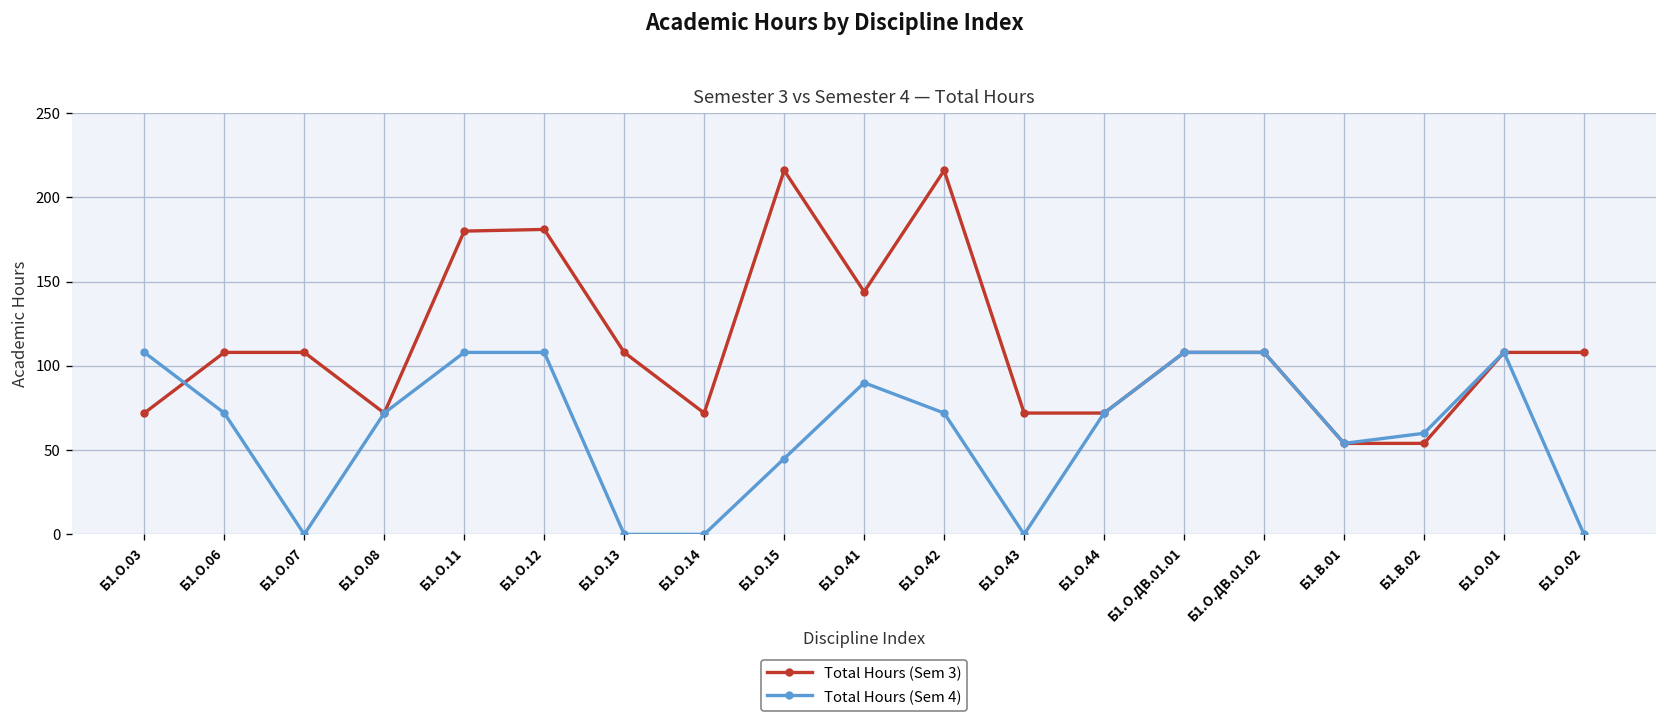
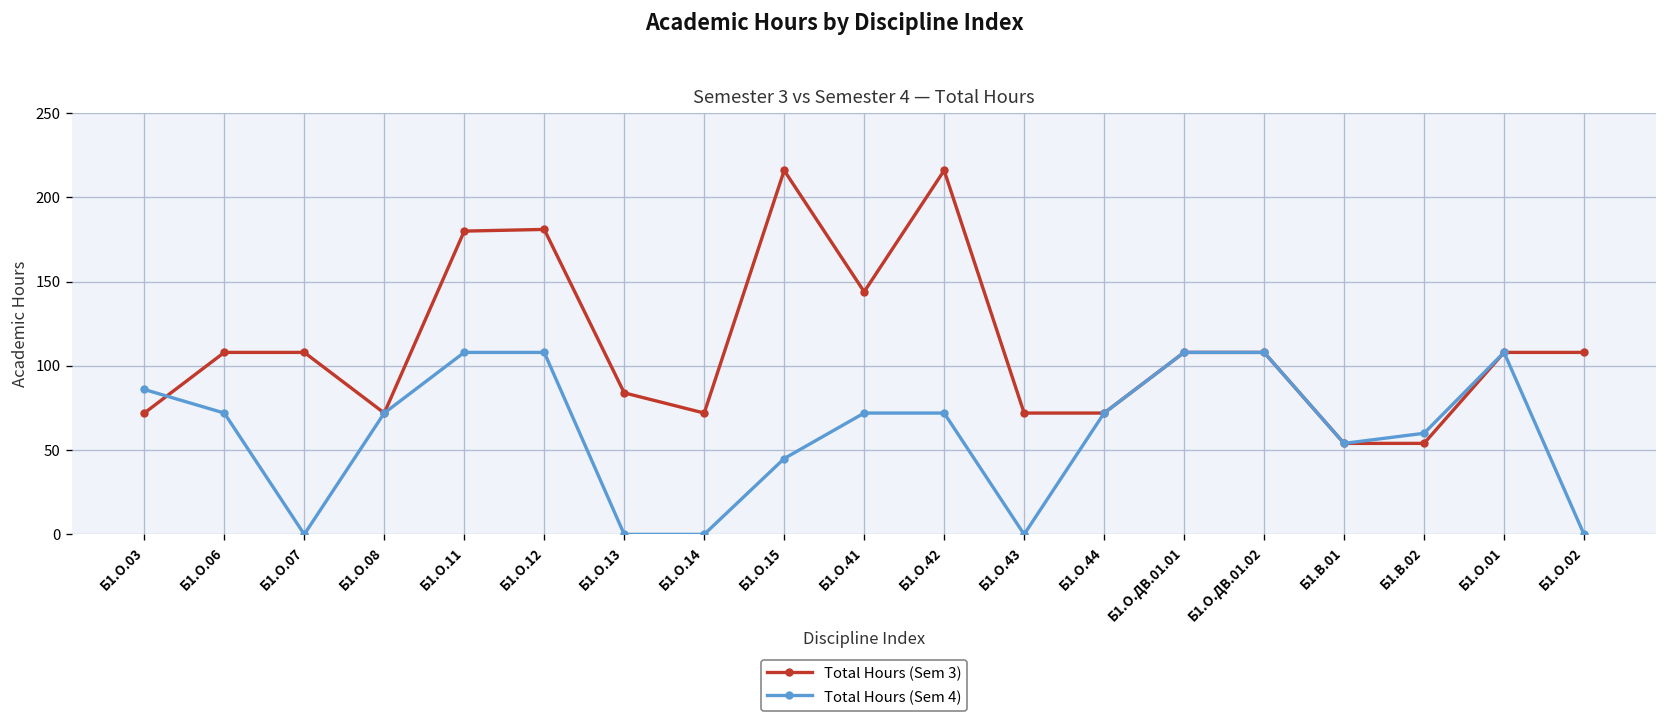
  {
    "Total Hours (Sem 3)": {
      "Б1.О.03": 72,
      "Б1.О.06": 108,
      "Б1.О.07": 108,
      "Б1.О.11": 180,
      "Б1.О.12": 181,
-     "Б1.О.13": 108,
+     "Б1.О.13": 84,
      "Б1.О.14": 72,
      "Б1.О.15": 216,
      "Б1.О.41": 144,
      "Б1.О.42": 216,
      "Б1.О.43": 72,
      "Б1.В.02": 54,
      "Б1.О.02": 108
    },
    "Total Hours (Sem 4)": {
-     "Б1.О.03": 108,
+     "Б1.О.03": 86,
      "Б1.О.06": 72,
      "Б1.О.07": 0,
      "Б1.О.11": 108,
      "Б1.О.12": 108,
      "Б1.О.13": 0,
      "Б1.О.14": 0,
      "Б1.О.15": 45,
-     "Б1.О.41": 90,
+     "Б1.О.41": 72,
      "Б1.О.42": 72,
      "Б1.О.43": 0,
      "Б1.В.02": 60,
      "Б1.О.02": 0
    }
  }
